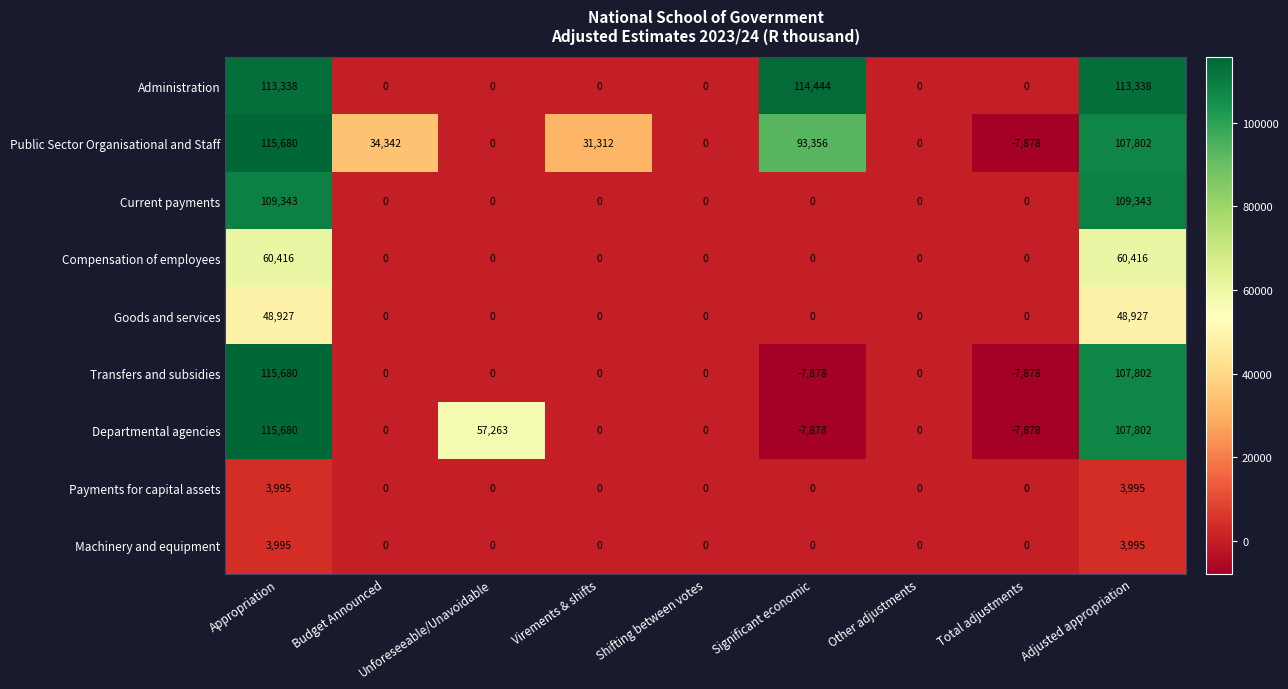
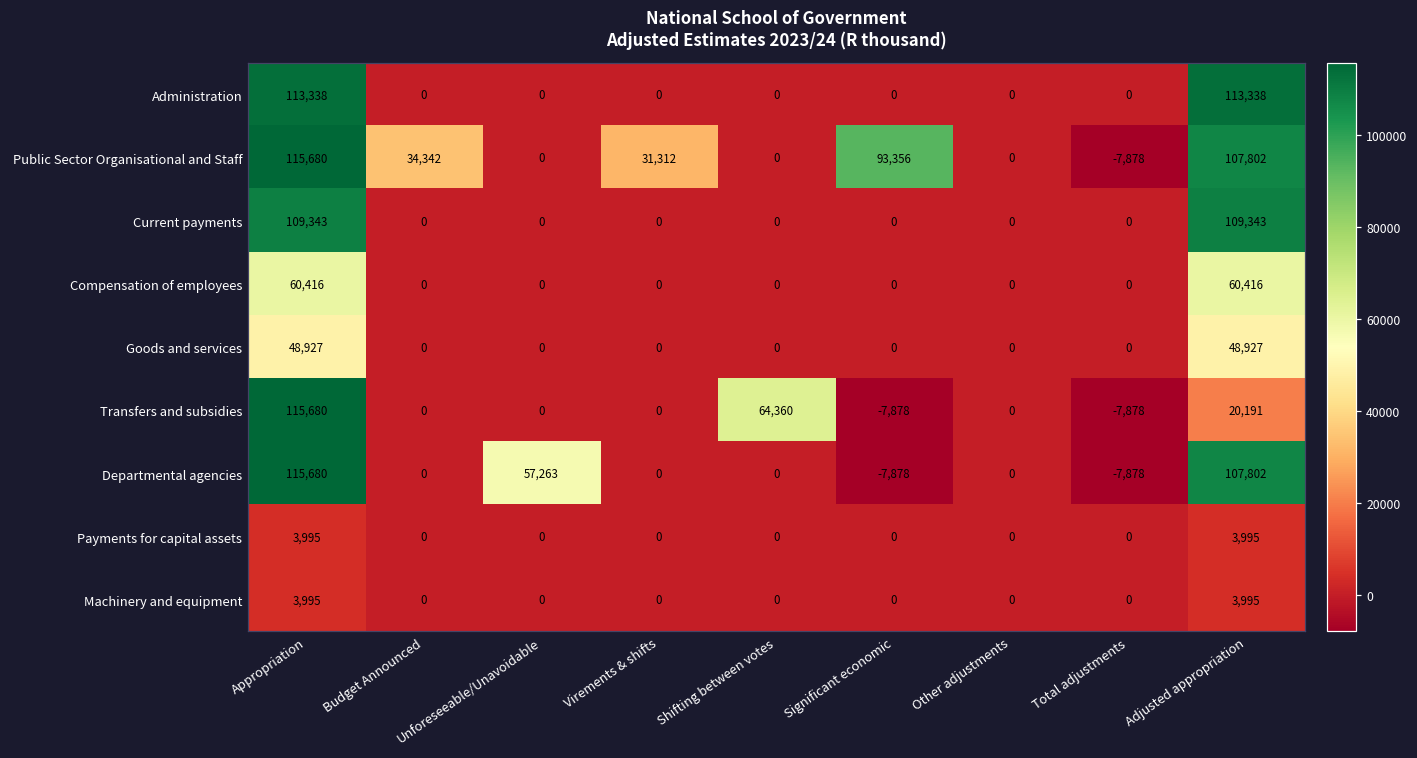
  {
    "Administration": {
      "Appropriation": "113,338",
      "Budget Announced": "0",
      "Unforeseeable/Unavoidable": "0",
      "Virements & shifts": "0",
      "Shifting between votes": "0",
-     "Significant economic": "114,444",
+     "Significant economic": "0",
      "Other adjustments": "0",
      "Total adjustments": "0",
      "Adjusted appropriation": "113,338"
    },
    "Public Sector Organisational and Staff": {
      "Appropriation": "115,680",
      "Budget Announced": "34,342",
      "Unforeseeable/Unavoidable": "0",
      "Virements & shifts": "31,312",
      "Shifting between votes": "0",
      "Significant economic": "93,356",
      "Other adjustments": "0",
      "Total adjustments": "-7,878",
      "Adjusted appropriation": "107,802"
    },
    "Current payments": {
      "Appropriation": "109,343",
      "Budget Announced": "0",
      "Unforeseeable/Unavoidable": "0",
      "Virements & shifts": "0",
      "Shifting between votes": "0",
      "Significant economic": "0",
      "Other adjustments": "0",
      "Total adjustments": "0",
      "Adjusted appropriation": "109,343"
    },
    "Compensation of employees": {
      "Appropriation": "60,416",
      "Budget Announced": "0",
      "Unforeseeable/Unavoidable": "0",
      "Virements & shifts": "0",
      "Shifting between votes": "0",
      "Significant economic": "0",
      "Other adjustments": "0",
      "Total adjustments": "0",
      "Adjusted appropriation": "60,416"
    },
    "Goods and services": {
      "Appropriation": "48,927",
      "Budget Announced": "0",
      "Unforeseeable/Unavoidable": "0",
      "Virements & shifts": "0",
      "Shifting between votes": "0",
      "Significant economic": "0",
      "Other adjustments": "0",
      "Total adjustments": "0",
      "Adjusted appropriation": "48,927"
    },
    "Transfers and subsidies": {
      "Appropriation": "115,680",
      "Budget Announced": "0",
      "Unforeseeable/Unavoidable": "0",
      "Virements & shifts": "0",
-     "Shifting between votes": "0",
+     "Shifting between votes": "64,360",
      "Significant economic": "-7,878",
      "Other adjustments": "0",
      "Total adjustments": "-7,878",
-     "Adjusted appropriation": "107,802"
+     "Adjusted appropriation": "20,191"
    },
    "Departmental agencies": {
      "Appropriation": "115,680",
      "Budget Announced": "0",
      "Unforeseeable/Unavoidable": "57,263",
      "Virements & shifts": "0",
      "Shifting between votes": "0",
      "Significant economic": "-7,878",
      "Other adjustments": "0",
      "Total adjustments": "-7,878",
      "Adjusted appropriation": "107,802"
    },
    "Payments for capital assets": {
      "Appropriation": "3,995",
      "Budget Announced": "0",
      "Unforeseeable/Unavoidable": "0",
      "Virements & shifts": "0",
      "Shifting between votes": "0",
      "Significant economic": "0",
      "Other adjustments": "0",
      "Total adjustments": "0",
      "Adjusted appropriation": "3,995"
    },
    "Machinery and equipment": {
      "Appropriation": "3,995",
      "Budget Announced": "0",
      "Unforeseeable/Unavoidable": "0",
      "Virements & shifts": "0",
      "Shifting between votes": "0",
      "Significant economic": "0",
      "Other adjustments": "0",
      "Total adjustments": "0",
      "Adjusted appropriation": "3,995"
    }
  }
